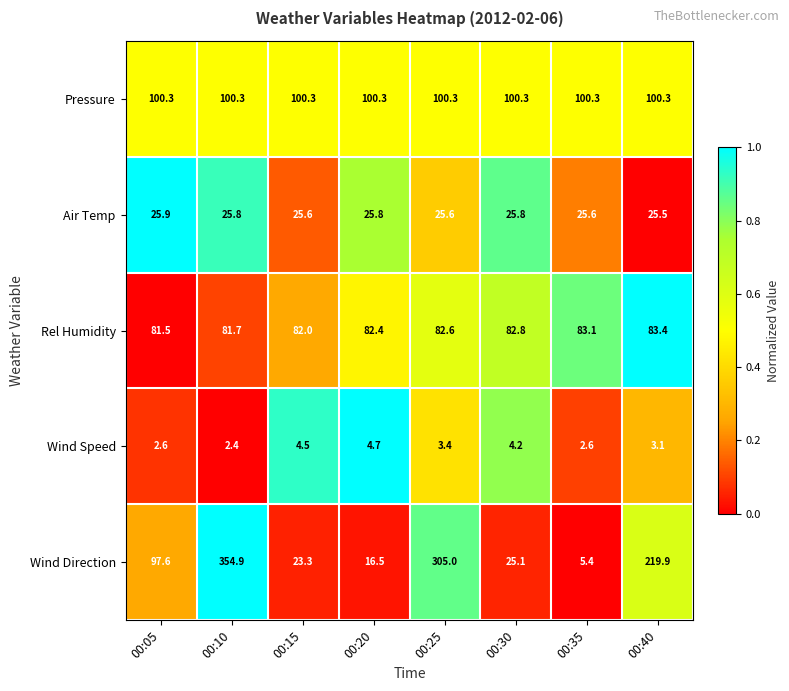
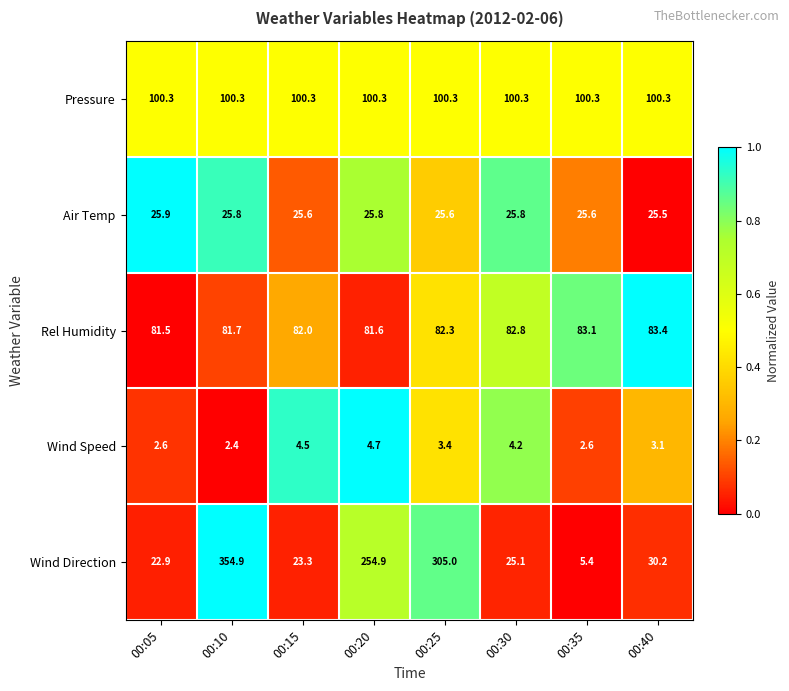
  {
    "Pressure": {
      "00:05": 100.3,
      "00:10": 100.3,
      "00:15": 100.3,
      "00:20": 100.3,
      "00:25": 100.3,
      "00:30": 100.3,
      "00:35": 100.3,
      "00:40": 100.3
    },
    "Air Temp": {
      "00:05": 25.9,
      "00:10": 25.8,
      "00:15": 25.6,
      "00:20": 25.8,
      "00:25": 25.6,
      "00:30": 25.8,
      "00:35": 25.6,
      "00:40": 25.5
    },
    "Rel Humidity": {
      "00:05": 81.5,
      "00:10": 81.7,
      "00:15": 82.0,
-     "00:20": 82.4,
-     "00:25": 82.6,
+     "00:20": 81.6,
+     "00:25": 82.3,
      "00:30": 82.8,
      "00:35": 83.1,
      "00:40": 83.4
    },
    "Wind Speed": {
      "00:05": 2.6,
      "00:10": 2.4,
      "00:15": 4.5,
      "00:20": 4.7,
      "00:25": 3.4,
      "00:30": 4.2,
      "00:35": 2.6,
      "00:40": 3.1
    },
    "Wind Direction": {
-     "00:05": 97.6,
+     "00:05": 22.9,
      "00:10": 354.9,
      "00:15": 23.3,
-     "00:20": 16.5,
+     "00:20": 254.9,
      "00:25": 305.0,
      "00:30": 25.1,
      "00:35": 5.4,
-     "00:40": 219.9
+     "00:40": 30.2
    }
  }
